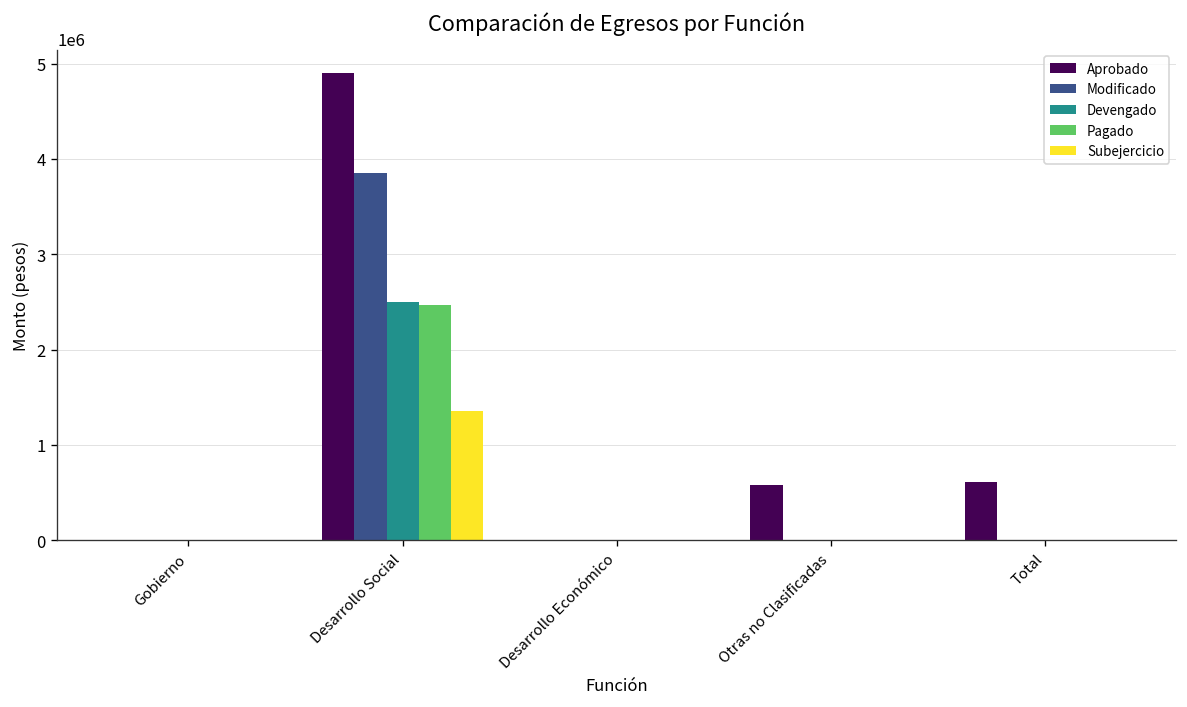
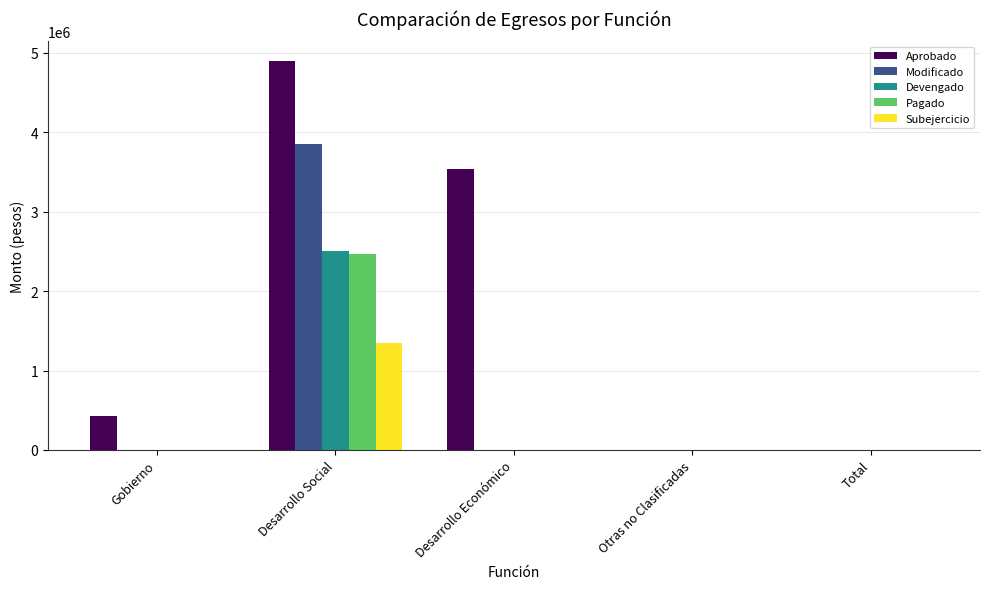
  {
    "Aprobado": {
-     "Gobierno": 0,
+     "Gobierno": 400000,
      "Desarrollo Social": 4900000,
-     "Desarrollo Económico": 0,
-     "Otras no Clasificadas": 600000,
-     "Total": 600000
+     "Desarrollo Económico": 3500000,
+     "Otras no Clasificadas": 0,
+     "Total": 0
    },
    "Modificado": {
      "Gobierno": 0,
      "Desarrollo Social": 3900000,
      "Desarrollo Económico": 0,
      "Otras no Clasificadas": 0,
      "Total": 0
    },
    "Devengado": {
      "Gobierno": 0,
      "Desarrollo Social": 2500000,
      "Desarrollo Económico": 0,
      "Otras no Clasificadas": 0,
      "Total": 0
    },
    "Pagado": {
      "Gobierno": 0,
      "Desarrollo Social": 2500000,
      "Desarrollo Económico": 0,
      "Otras no Clasificadas": 0,
      "Total": 0
    },
    "Subejercicio": {
      "Gobierno": 0,
      "Desarrollo Social": 1400000,
      "Desarrollo Económico": 0,
      "Otras no Clasificadas": 0,
      "Total": 0
    }
  }
